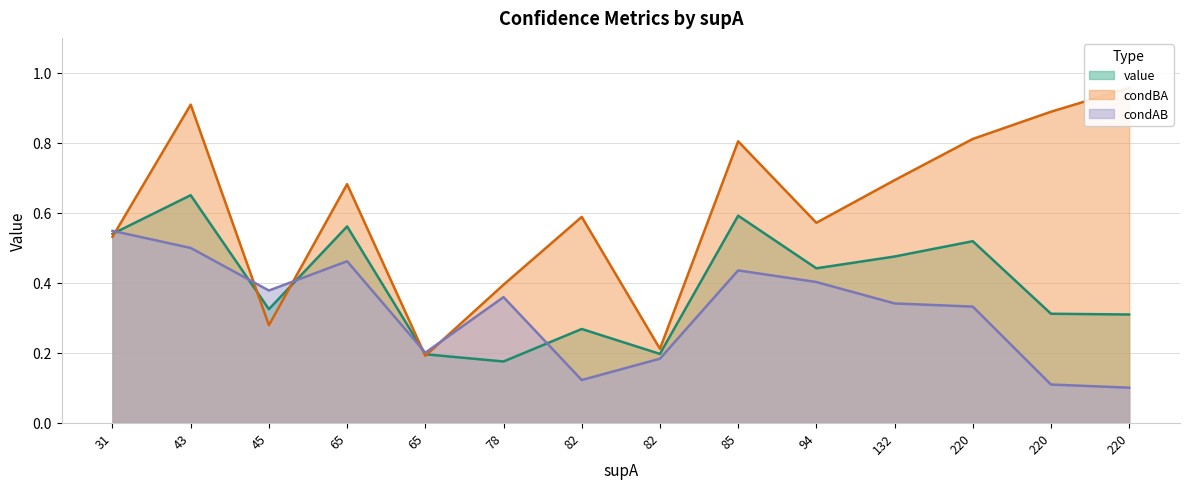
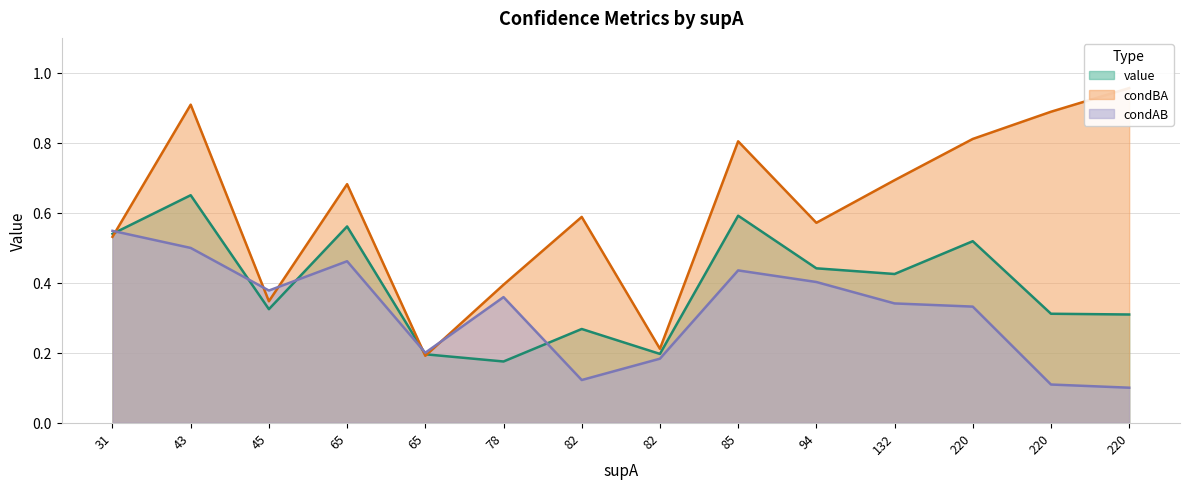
  {
    "value": {
      "31": 0.54,
      "43": 0.65,
      "45": 0.32,
      "78": 0.17,
      "85": 0.59,
      "94": 0.44,
-     "132": 0.47
+     "132": 0.43
    },
    "condBA": {
      "31": 0.53,
      "43": 0.91,
-     "45": 0.28,
+     "45": 0.35,
      "78": 0.39,
      "85": 0.80,
      "94": 0.57,
      "132": 0.69
    },
    "condAB": {
      "31": 0.55,
      "43": 0.50,
      "45": 0.38,
      "78": 0.36,
      "85": 0.44,
      "94": 0.40,
      "132": 0.34
    }
  }
